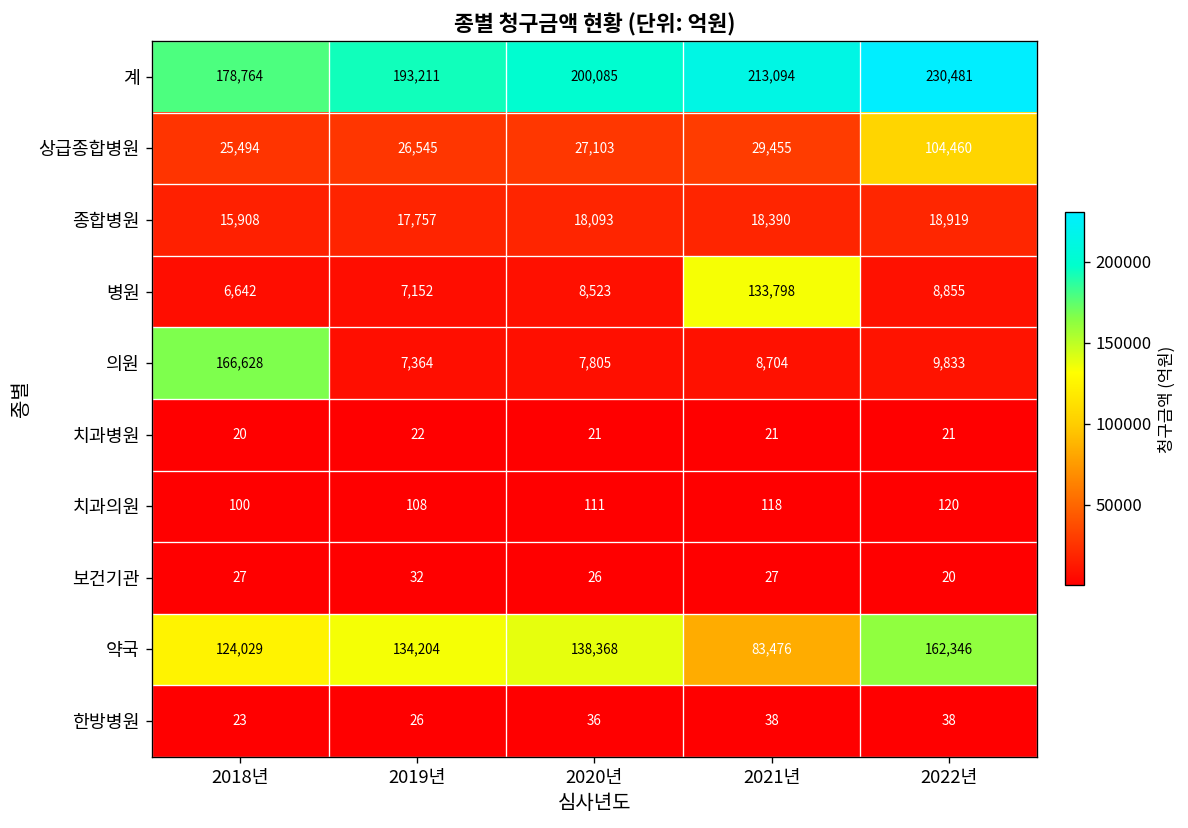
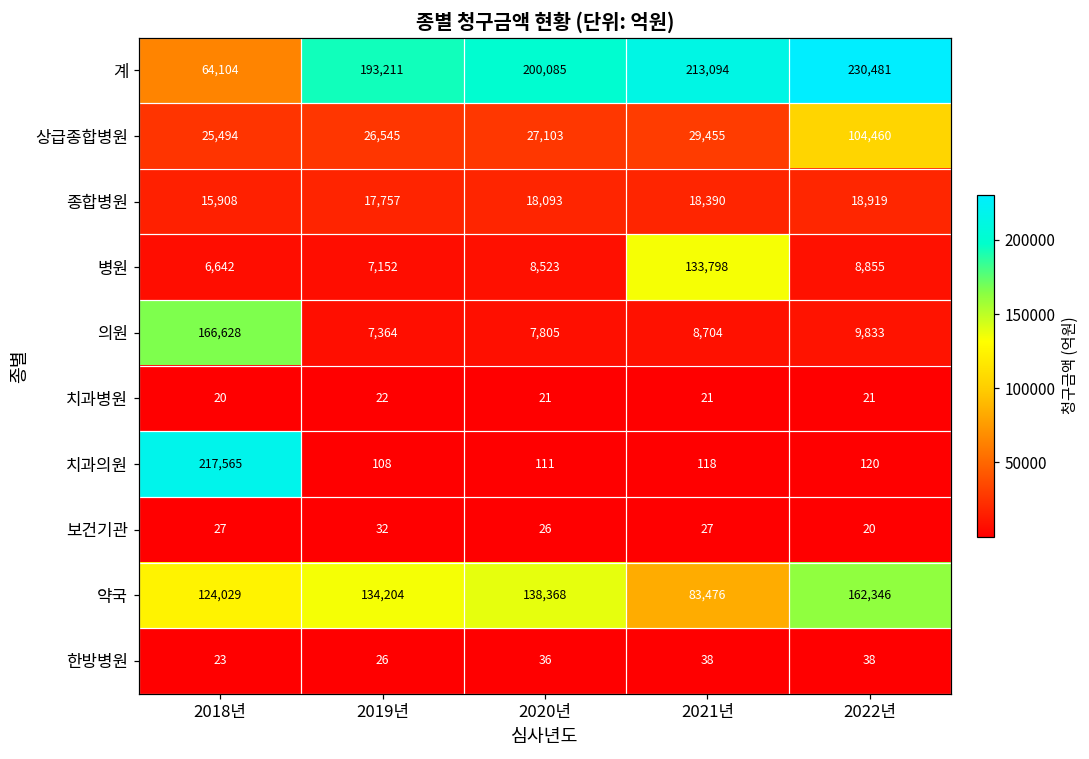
  {
    "계": {
-     "2018년": "178,764",
+     "2018년": "64,104",
      "2019년": "193,211",
      "2020년": "200,085",
      "2021년": "213,094",
      "2022년": "230,481"
    },
    "상급종합병원": {
      "2018년": "25,494",
      "2019년": "26,545",
      "2020년": "27,103",
      "2021년": "29,455",
      "2022년": "104,460"
    },
    "종합병원": {
      "2018년": "15,908",
      "2019년": "17,757",
      "2020년": "18,093",
      "2021년": "18,390",
      "2022년": "18,919"
    },
    "병원": {
      "2018년": "6,642",
      "2019년": "7,152",
      "2020년": "8,523",
      "2021년": "133,798",
      "2022년": "8,855"
    },
    "의원": {
      "2018년": "166,628",
      "2019년": "7,364",
      "2020년": "7,805",
      "2021년": "8,704",
      "2022년": "9,833"
    },
    "치과병원": {
      "2018년": "20",
      "2019년": "22",
      "2020년": "21",
      "2021년": "21",
      "2022년": "21"
    },
    "치과의원": {
-     "2018년": "100",
+     "2018년": "217,565",
      "2019년": "108",
      "2020년": "111",
      "2021년": "118",
      "2022년": "120"
    },
    "보건기관": {
      "2018년": "27",
      "2019년": "32",
      "2020년": "26",
      "2021년": "27",
      "2022년": "20"
    },
    "약국": {
      "2018년": "124,029",
      "2019년": "134,204",
      "2020년": "138,368",
      "2021년": "83,476",
      "2022년": "162,346"
    },
    "한방병원": {
      "2018년": "23",
      "2019년": "26",
      "2020년": "36",
      "2021년": "38",
      "2022년": "38"
    }
  }
